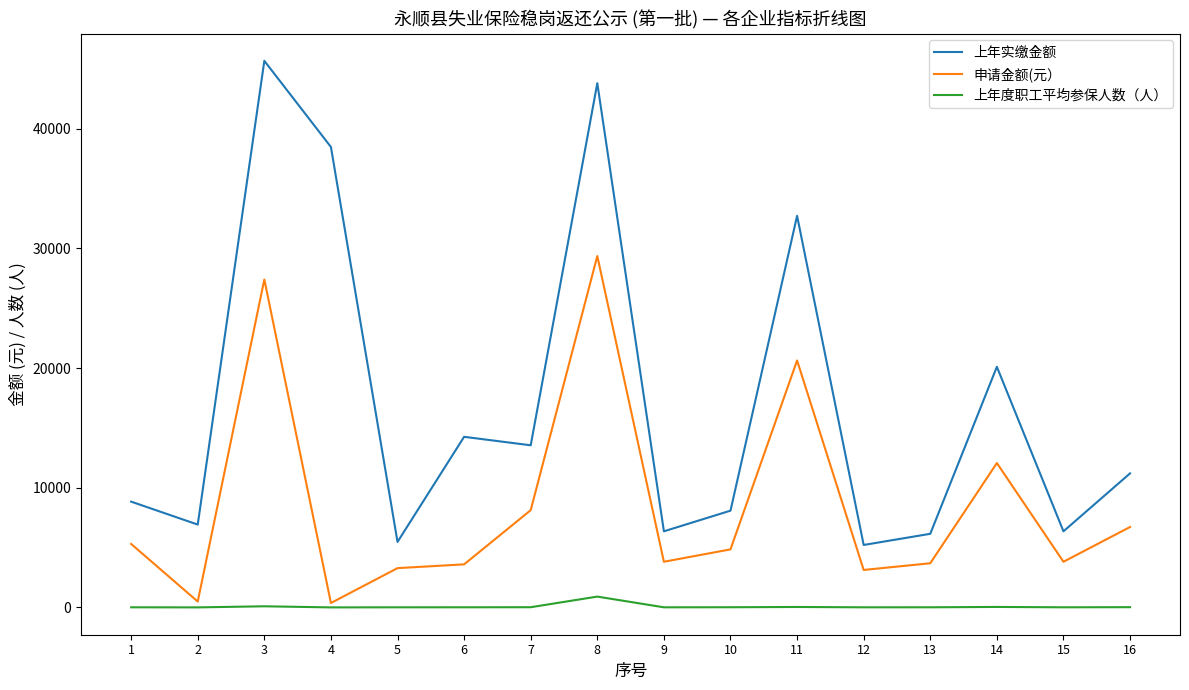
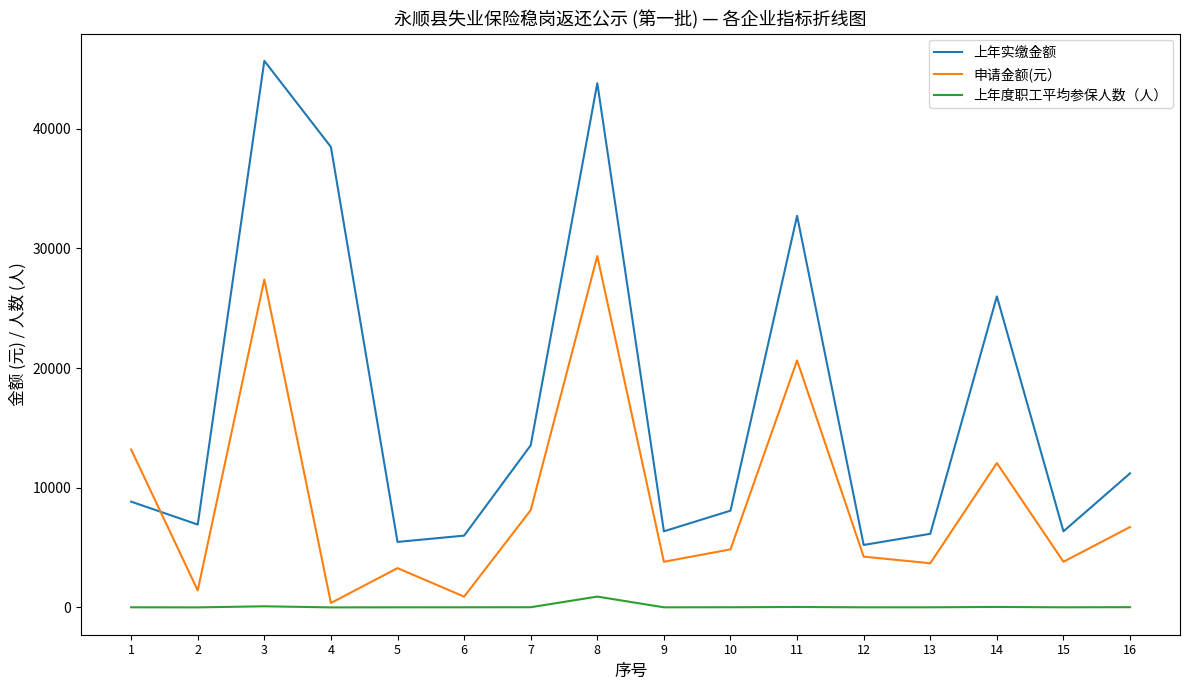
  {
    "上年实缴金额": {
      "1": 8800,
      "2": 6900,
      "3": 45700,
      "4": 38500,
      "5": 5500,
-     "6": 14300,
+     "6": 6000,
      "7": 13500,
      "8": 43800,
      "9": 6400,
      "10": 8100,
      "11": 32700,
      "12": 5200,
      "13": 6200,
-     "14": 20100,
+     "14": 26000,
      "15": 6400,
      "16": 11200
    },
    "申请金额(元）": {
-     "1": 5300,
-     "2": 500,
+     "1": 13200,
+     "2": 1400,
      "3": 27400,
      "4": 400,
      "5": 3300,
-     "6": 3600,
+     "6": 900,
      "7": 8100,
      "8": 29400,
      "9": 3800,
      "10": 4900,
      "11": 20600,
-     "12": 3100,
+     "12": 4200,
      "13": 3700,
      "14": 12100,
      "15": 3800,
      "16": 6700
    },
    "上年度职工平均参保人数（人）": {
      "1": 0,
      "2": 0,
      "3": 100,
      "4": 0,
      "5": 0,
      "6": 0,
      "7": 0,
      "8": 900,
      "9": 0,
      "10": 0,
      "11": 0,
      "12": 0,
      "13": 0,
      "14": 0,
      "15": 0,
      "16": 0
    }
  }
